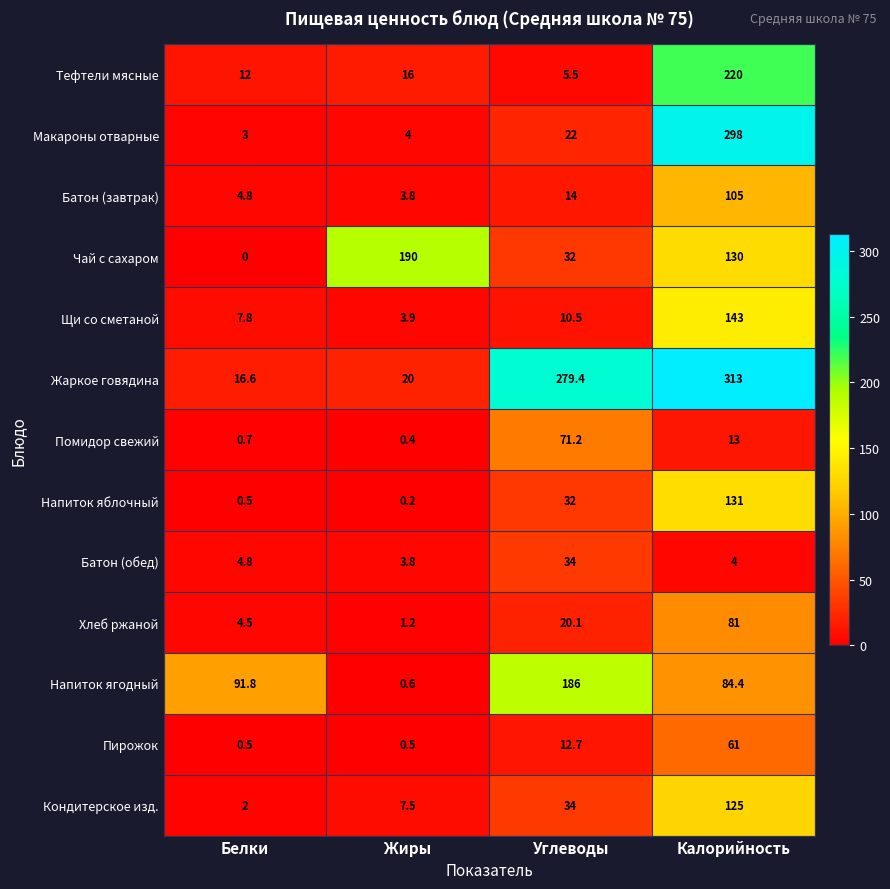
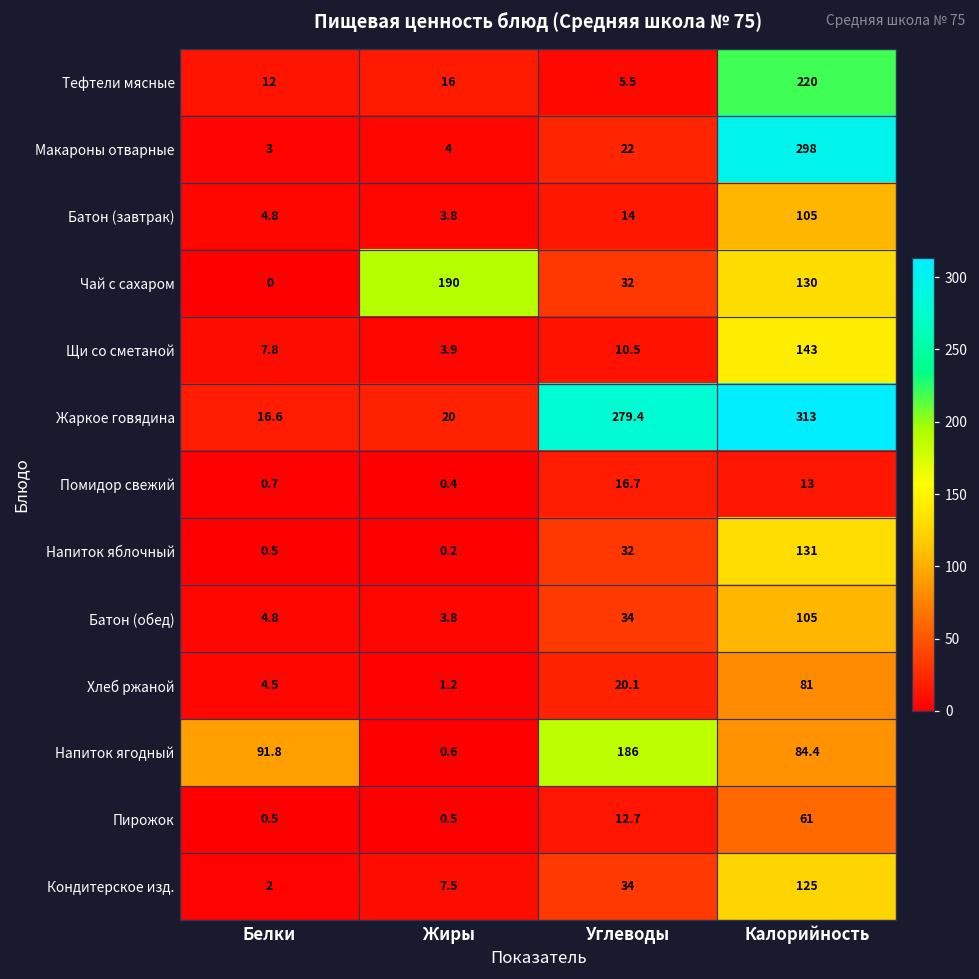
  {
    "Тефтели мясные": {
      "Белки": 12,
      "Жиры": 16,
      "Углеводы": 5.5,
      "Калорийность": 220
    },
    "Макароны отварные": {
      "Белки": 3,
      "Жиры": 4,
      "Углеводы": 22,
      "Калорийность": 298
    },
    "Батон (завтрак)": {
      "Белки": 4.8,
      "Жиры": 3.8,
      "Углеводы": 14,
      "Калорийность": 105
    },
    "Чай с сахаром": {
      "Белки": 0,
      "Жиры": 190,
      "Углеводы": 32,
      "Калорийность": 130
    },
    "Щи со сметаной": {
      "Белки": 7.8,
      "Жиры": 3.9,
      "Углеводы": 10.5,
      "Калорийность": 143
    },
    "Жаркое говядина": {
      "Белки": 16.6,
      "Жиры": 20,
      "Углеводы": 279.4,
      "Калорийность": 313
    },
    "Помидор свежий": {
      "Белки": 0.7,
      "Жиры": 0.4,
-     "Углеводы": 71.2,
+     "Углеводы": 16.7,
      "Калорийность": 13
    },
    "Напиток яблочный": {
      "Белки": 0.5,
      "Жиры": 0.2,
      "Углеводы": 32,
      "Калорийность": 131
    },
    "Батон (обед)": {
      "Белки": 4.8,
      "Жиры": 3.8,
      "Углеводы": 34,
-     "Калорийность": 4
+     "Калорийность": 105
    },
    "Хлеб ржаной": {
      "Белки": 4.5,
      "Жиры": 1.2,
      "Углеводы": 20.1,
      "Калорийность": 81
    },
    "Напиток ягодный": {
      "Белки": 91.8,
      "Жиры": 0.6,
      "Углеводы": 186,
      "Калорийность": 84.4
    },
    "Пирожок": {
      "Белки": 0.5,
      "Жиры": 0.5,
      "Углеводы": 12.7,
      "Калорийность": 61
    },
    "Кондитерское изд.": {
      "Белки": 2,
      "Жиры": 7.5,
      "Углеводы": 34,
      "Калорийность": 125
    }
  }
